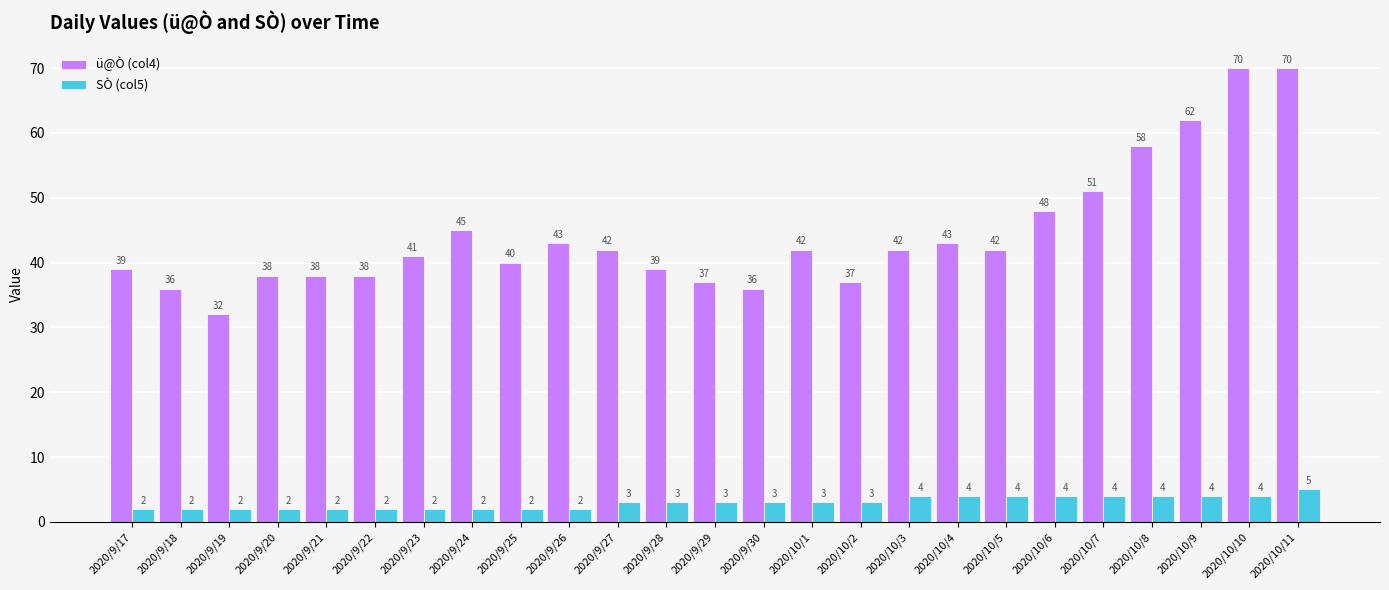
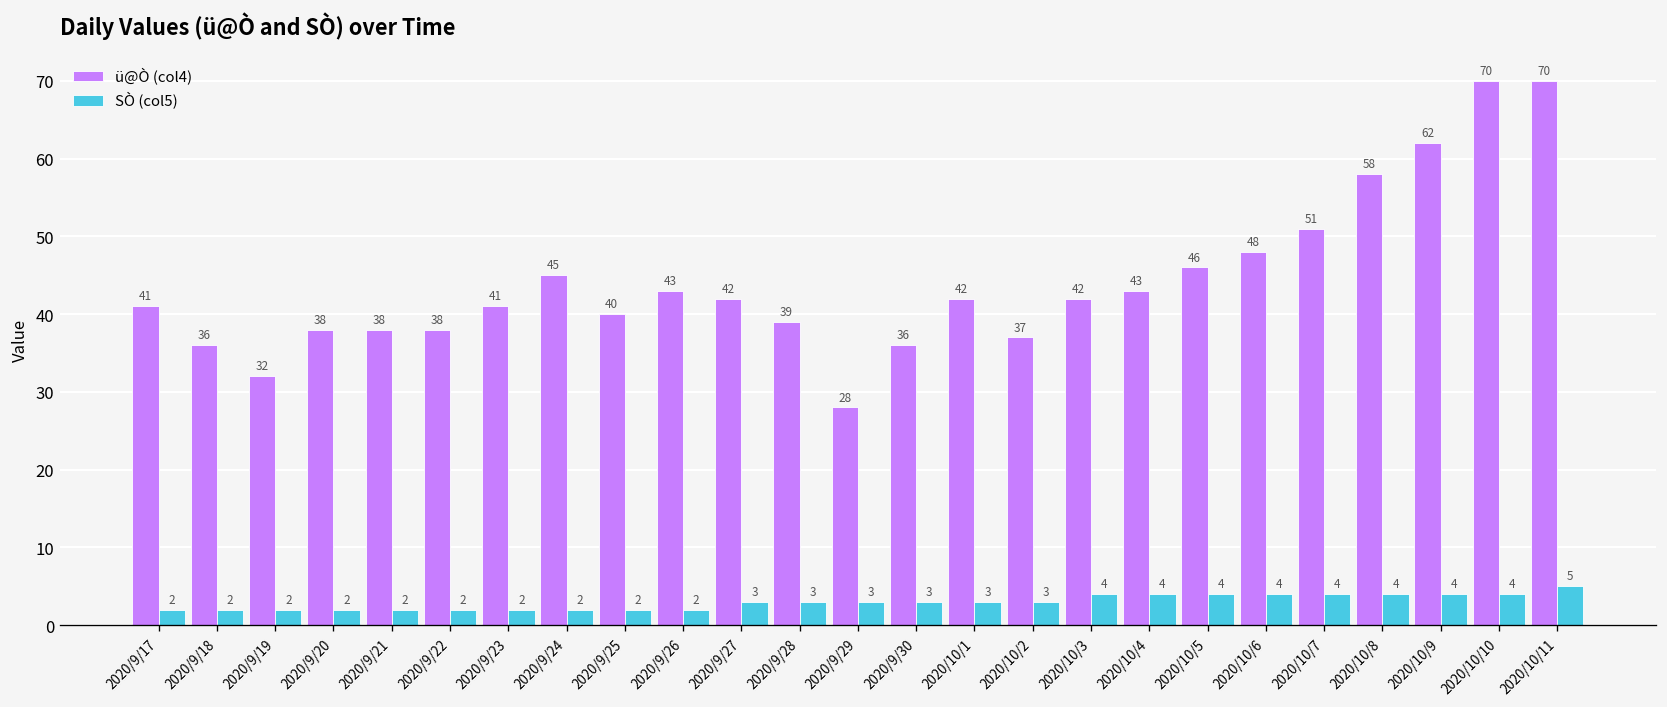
  {
    "ü@Ò (col4)": {
-     "2020/9/17": 39,
+     "2020/9/17": 41,
      "2020/9/18": 36,
      "2020/9/19": 32,
      "2020/9/20": 38,
      "2020/9/21": 38,
      "2020/9/22": 38,
      "2020/9/23": 41,
      "2020/9/24": 45,
      "2020/9/25": 40,
      "2020/9/26": 43,
      "2020/9/27": 42,
      "2020/9/28": 39,
-     "2020/9/29": 37,
+     "2020/9/29": 28,
      "2020/9/30": 36,
      "2020/10/1": 42,
      "2020/10/2": 37,
      "2020/10/3": 42,
      "2020/10/4": 43,
-     "2020/10/5": 42,
+     "2020/10/5": 46,
      "2020/10/6": 48,
      "2020/10/7": 51,
      "2020/10/8": 58,
      "2020/10/9": 62,
      "2020/10/10": 70,
      "2020/10/11": 70
    },
    "SÒ (col5)": {
      "2020/9/17": 2,
      "2020/9/18": 2,
      "2020/9/19": 2,
      "2020/9/20": 2,
      "2020/9/21": 2,
      "2020/9/22": 2,
      "2020/9/23": 2,
      "2020/9/24": 2,
      "2020/9/25": 2,
      "2020/9/26": 2,
      "2020/9/27": 3,
      "2020/9/28": 3,
      "2020/9/29": 3,
      "2020/9/30": 3,
      "2020/10/1": 3,
      "2020/10/2": 3,
      "2020/10/3": 4,
      "2020/10/4": 4,
      "2020/10/5": 4,
      "2020/10/6": 4,
      "2020/10/7": 4,
      "2020/10/8": 4,
      "2020/10/9": 4,
      "2020/10/10": 4,
      "2020/10/11": 5
    }
  }
